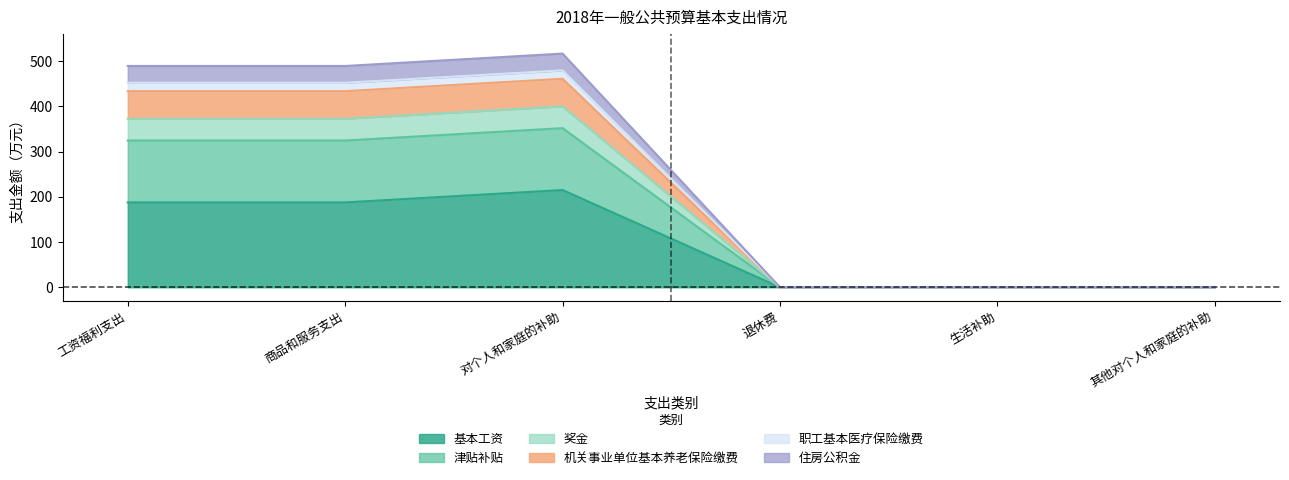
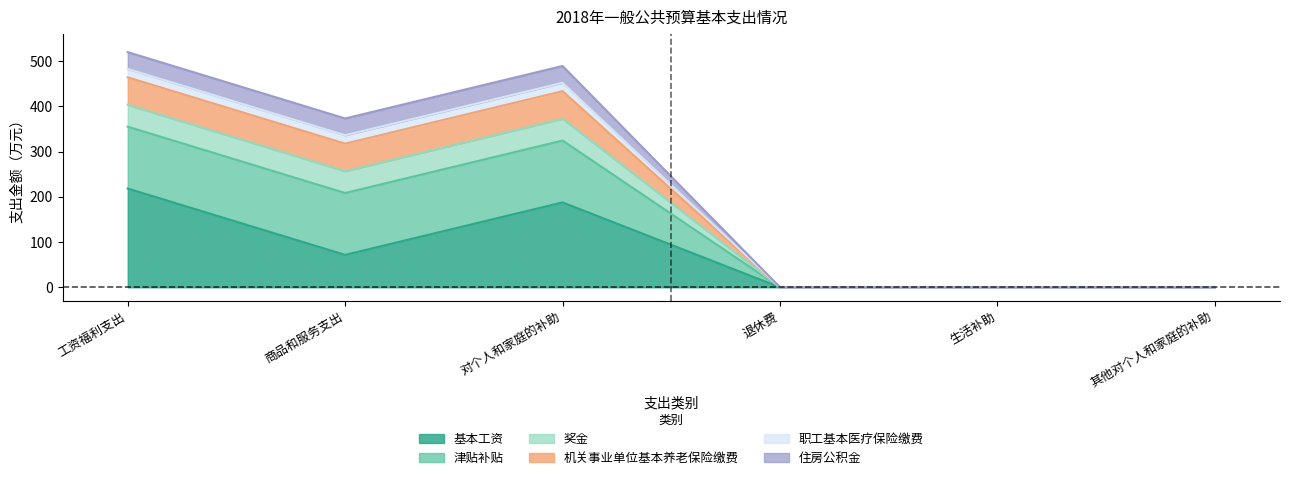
  {
    "基本工资": {
-     "工资福利支出": 190,
-     "商品和服务支出": 190,
-     "对个人和家庭的补助": 210
+     "工资福利支出": 220,
+     "商品和服务支出": 70,
+     "对个人和家庭的补助": 190
    },
    "津贴补贴": {
      "工资福利支出": 140,
      "商品和服务支出": 140,
      "对个人和家庭的补助": 140
    },
    "奖金": {
      "工资福利支出": 50,
      "商品和服务支出": 50,
      "对个人和家庭的补助": 50
    },
    "机关事业单位基本养老保险缴费": {
      "工资福利支出": 60,
      "商品和服务支出": 60,
      "对个人和家庭的补助": 60
    },
    "职工基本医疗保险缴费": {
      "工资福利支出": 20,
      "商品和服务支出": 20,
      "对个人和家庭的补助": 20
    },
    "住房公积金": {
      "工资福利支出": 40,
      "商品和服务支出": 40,
      "对个人和家庭的补助": 40
    }
  }
